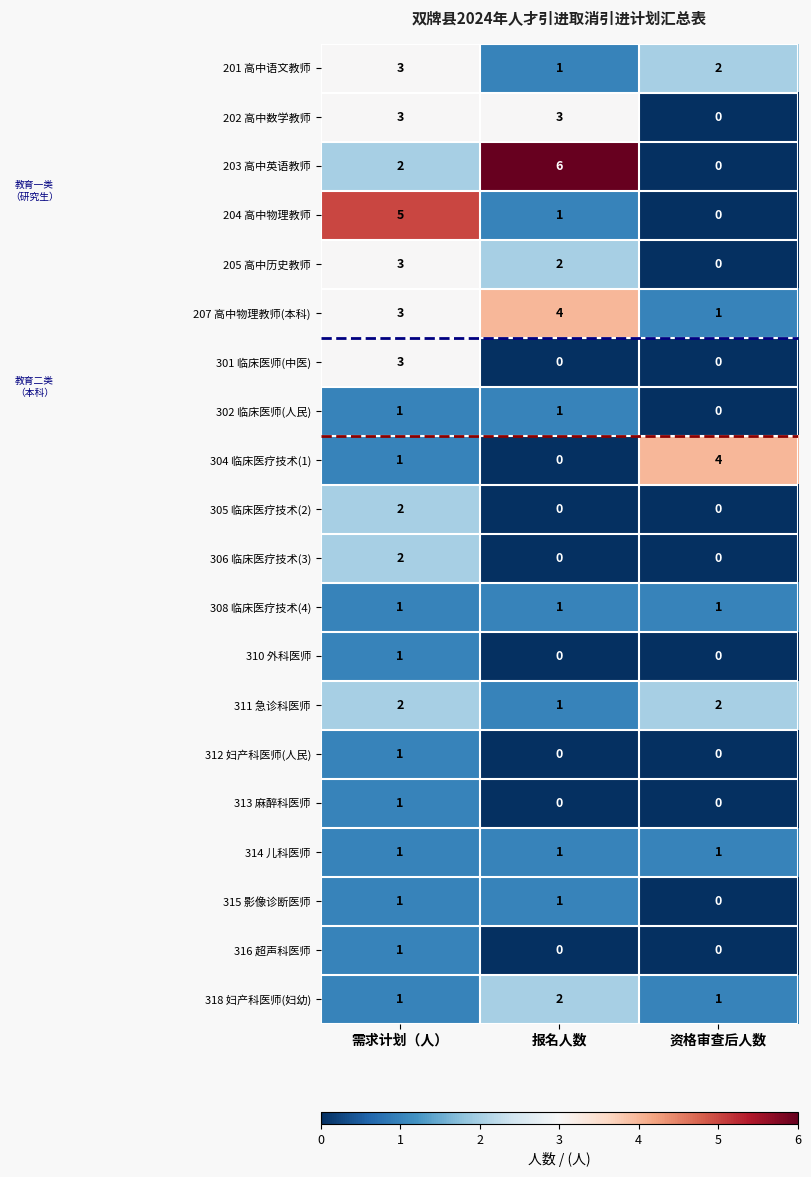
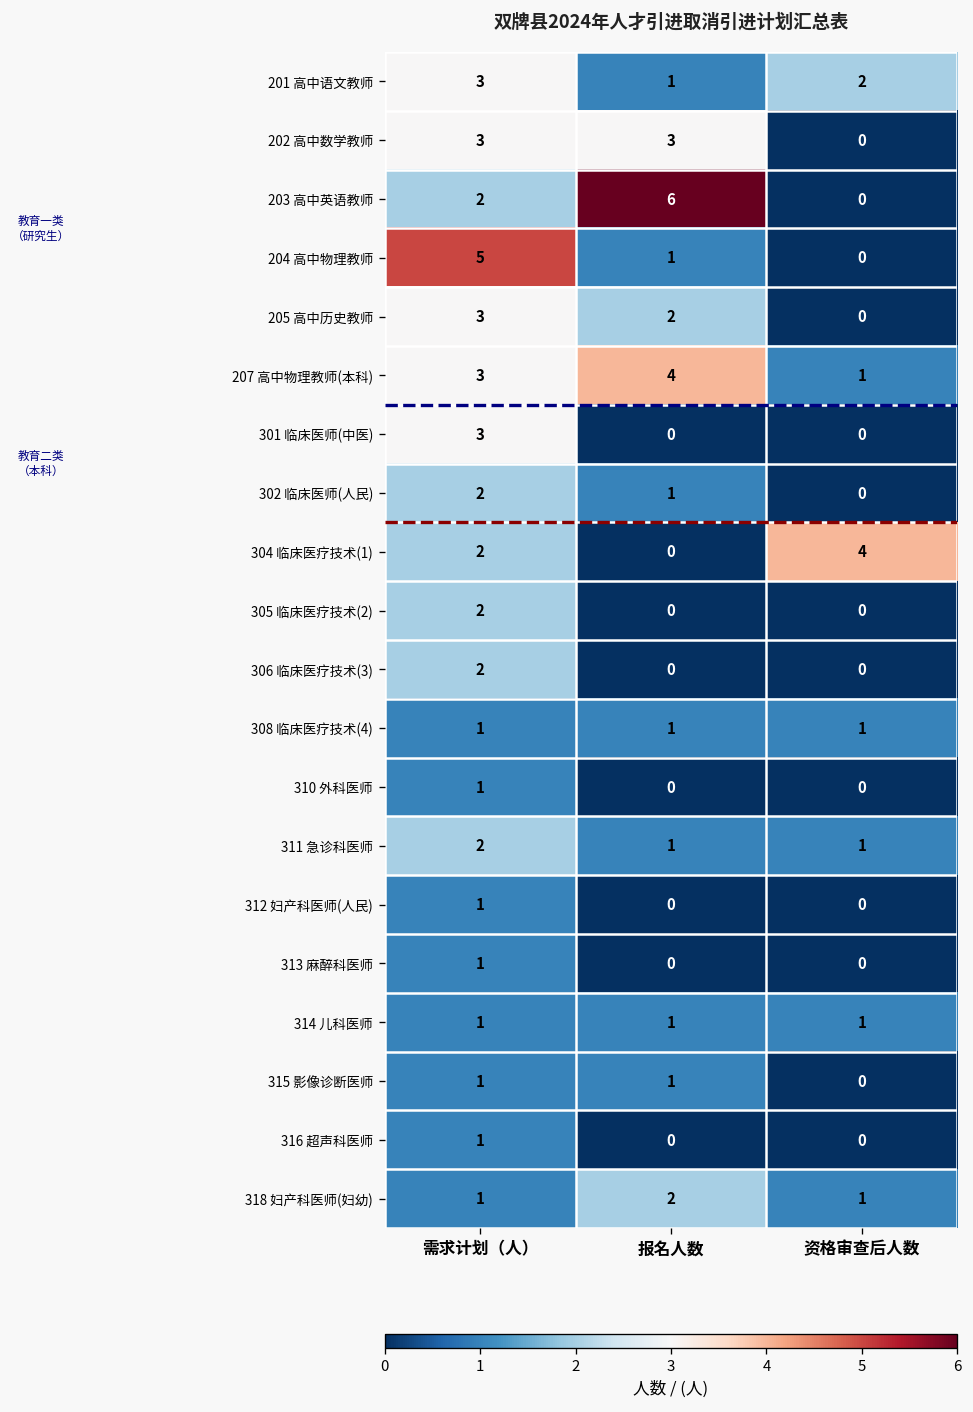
  {
    "201 高中语文教师": {
      "需求计划（人）": 3,
      "报名人数": 1,
      "资格审查后人数": 2
    },
    "202 高中数学教师": {
      "需求计划（人）": 3,
      "报名人数": 3,
      "资格审查后人数": 0
    },
    "203 高中英语教师": {
      "需求计划（人）": 2,
      "报名人数": 6,
      "资格审查后人数": 0
    },
    "204 高中物理教师": {
      "需求计划（人）": 5,
      "报名人数": 1,
      "资格审查后人数": 0
    },
    "205 高中历史教师": {
      "需求计划（人）": 3,
      "报名人数": 2,
      "资格审查后人数": 0
    },
    "207 高中物理教师(本科)": {
      "需求计划（人）": 3,
      "报名人数": 4,
      "资格审查后人数": 1
    },
    "301 临床医师(中医)": {
      "需求计划（人）": 3,
      "报名人数": 0,
      "资格审查后人数": 0
    },
    "302 临床医师(人民)": {
-     "需求计划（人）": 1,
+     "需求计划（人）": 2,
      "报名人数": 1,
      "资格审查后人数": 0
    },
    "304 临床医疗技术(1)": {
-     "需求计划（人）": 1,
+     "需求计划（人）": 2,
      "报名人数": 0,
      "资格审查后人数": 4
    },
    "305 临床医疗技术(2)": {
      "需求计划（人）": 2,
      "报名人数": 0,
      "资格审查后人数": 0
    },
    "306 临床医疗技术(3)": {
      "需求计划（人）": 2,
      "报名人数": 0,
      "资格审查后人数": 0
    },
    "308 临床医疗技术(4)": {
      "需求计划（人）": 1,
      "报名人数": 1,
      "资格审查后人数": 1
    },
    "310 外科医师": {
      "需求计划（人）": 1,
      "报名人数": 0,
      "资格审查后人数": 0
    },
    "311 急诊科医师": {
      "需求计划（人）": 2,
      "报名人数": 1,
-     "资格审查后人数": 2
+     "资格审查后人数": 1
    },
    "312 妇产科医师(人民)": {
      "需求计划（人）": 1,
      "报名人数": 0,
      "资格审查后人数": 0
    },
    "313 麻醉科医师": {
      "需求计划（人）": 1,
      "报名人数": 0,
      "资格审查后人数": 0
    },
    "314 儿科医师": {
      "需求计划（人）": 1,
      "报名人数": 1,
      "资格审查后人数": 1
    },
    "315 影像诊断医师": {
      "需求计划（人）": 1,
      "报名人数": 1,
      "资格审查后人数": 0
    },
    "316 超声科医师": {
      "需求计划（人）": 1,
      "报名人数": 0,
      "资格审查后人数": 0
    },
    "318 妇产科医师(妇幼)": {
      "需求计划（人）": 1,
      "报名人数": 2,
      "资格审查后人数": 1
    }
  }
